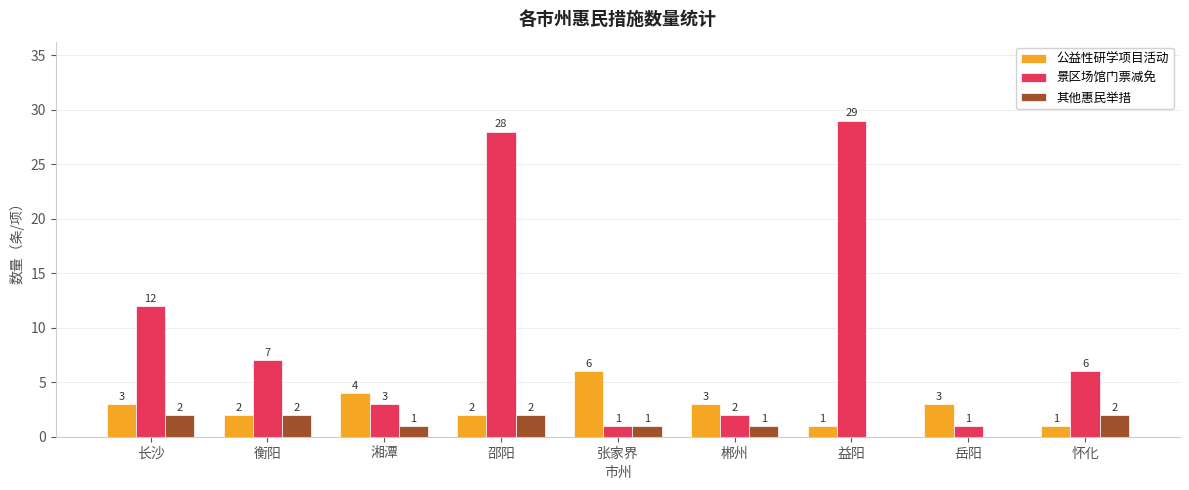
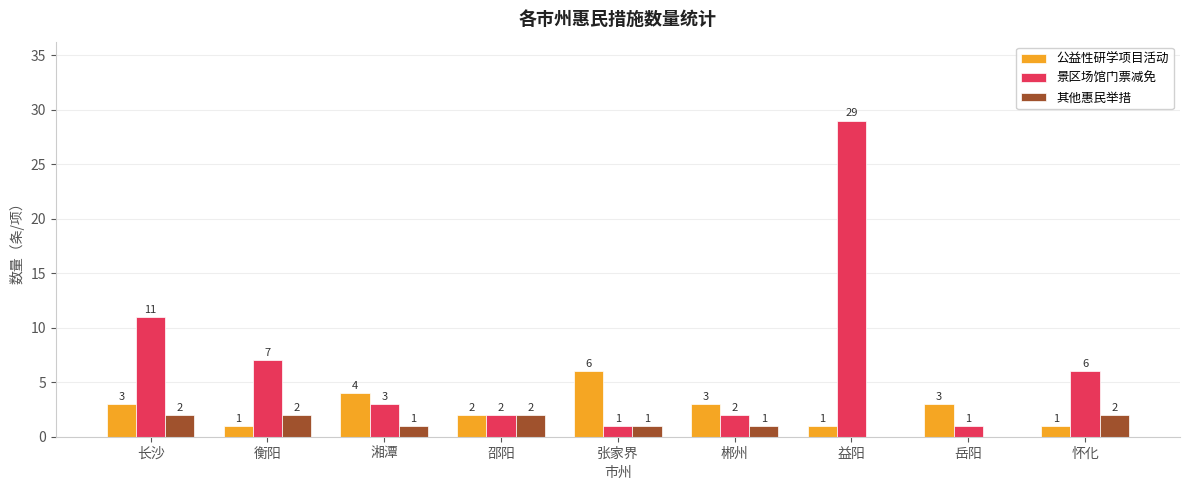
  {
    "公益性研学项目活动": {
      "长沙": 3,
-     "衡阳": 2,
+     "衡阳": 1,
      "湘潭": 4,
      "邵阳": 2,
      "张家界": 6,
      "郴州": 3,
      "益阳": 1,
      "岳阳": 3,
      "怀化": 1
    },
    "景区场馆门票减免": {
-     "长沙": 12,
+     "长沙": 11,
      "衡阳": 7,
      "湘潭": 3,
-     "邵阳": 28,
+     "邵阳": 2,
      "张家界": 1,
      "郴州": 2,
      "益阳": 29,
      "岳阳": 1,
      "怀化": 6
    },
    "其他惠民举措": {
      "长沙": 2,
      "衡阳": 2,
      "湘潭": 1,
      "邵阳": 2,
      "张家界": 1,
      "郴州": 1,
      "怀化": 2
    }
  }
